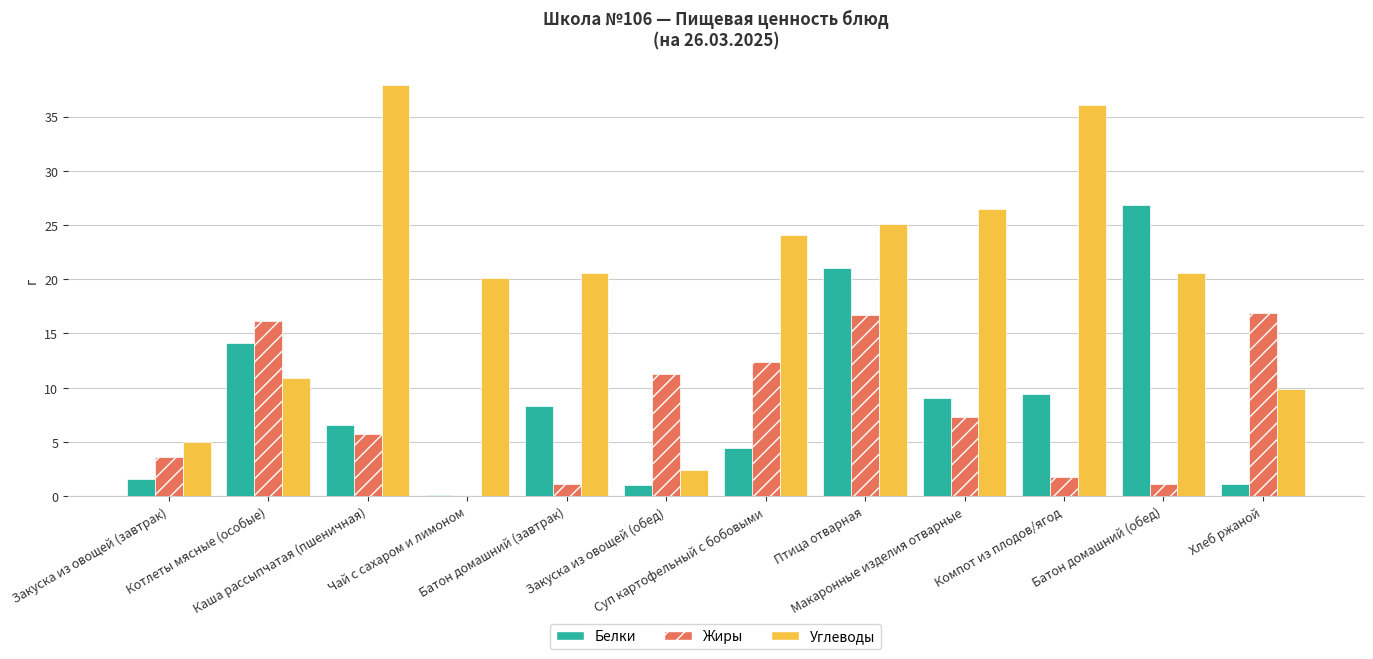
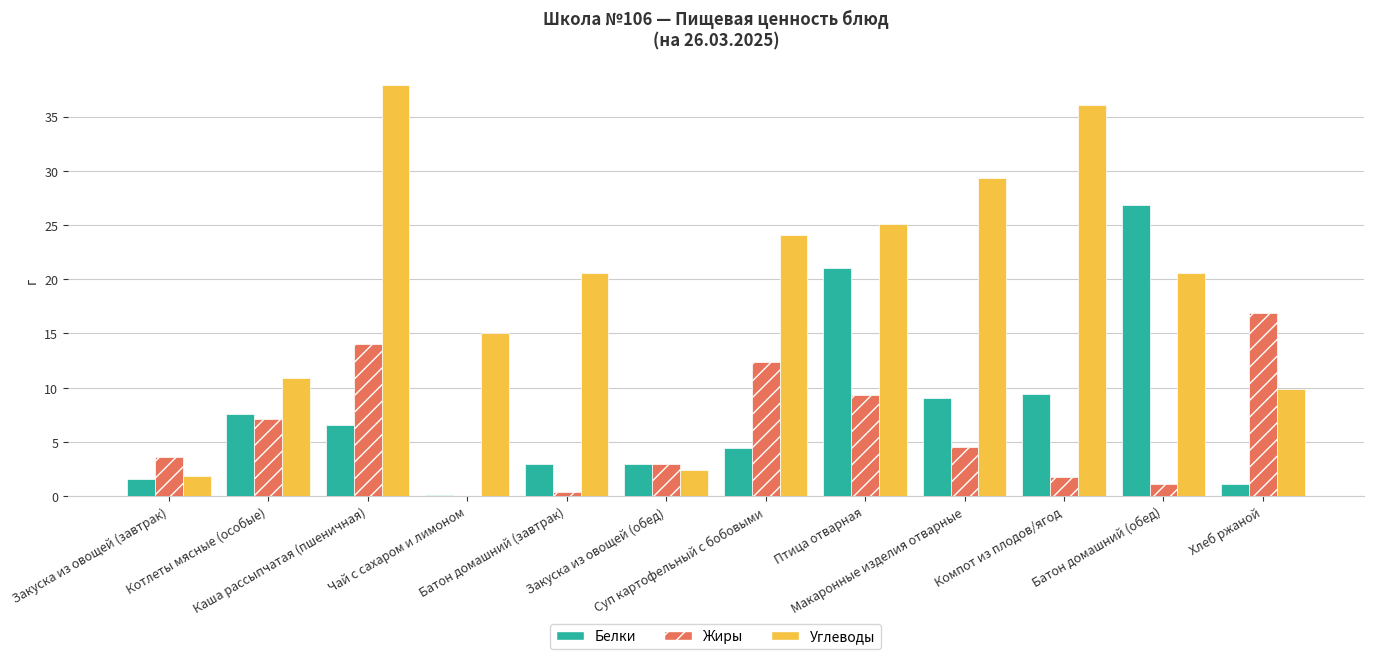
  {
    "Белки": {
      "Закуска из овощей (завтрак)": 1.6,
-     "Котлеты мясные (особые)": 14.1,
+     "Котлеты мясные (особые)": 7.6,
      "Каша рассыпчатая (пшеничная)": 6.6,
-     "Батон домашний (завтрак)": 8.3,
-     "Закуска из овощей (обед)": 1.0,
+     "Батон домашний (завтрак)": 3.0,
+     "Закуска из овощей (обед)": 2.9,
      "Суп картофельный с бобовыми": 4.4,
      "Птица отварная": 21.1,
      "Макаронные изделия отварные": 9.0,
      "Компот из плодов/ягод": 9.5,
      "Батон домашний (обед)": 26.8,
      "Хлеб ржаной": 1.1
    },
    "Жиры": {
      "Закуска из овощей (завтрак)": 3.6,
-     "Котлеты мясные (особые)": 16.1,
-     "Каша рассыпчатая (пшеничная)": 5.7,
-     "Батон домашний (завтрак)": 1.2,
-     "Закуска из овощей (обед)": 11.3,
+     "Котлеты мясные (особые)": 7.1,
+     "Каша рассыпчатая (пшеничная)": 14.0,
+     "Батон домашний (завтрак)": 0.4,
+     "Закуска из овощей (обед)": 3.0,
      "Суп картофельный с бобовыми": 12.3,
-     "Птица отварная": 16.7,
-     "Макаронные изделия отварные": 7.3,
+     "Птица отварная": 9.3,
+     "Макаронные изделия отварные": 4.5,
      "Компот из плодов/ягод": 1.8,
      "Батон домашний (обед)": 1.2,
      "Хлеб ржаной": 16.8
    },
    "Углеводы": {
-     "Закуска из овощей (завтрак)": 5.0,
+     "Закуска из овощей (завтрак)": 1.9,
      "Котлеты мясные (особые)": 10.9,
      "Каша рассыпчатая (пшеничная)": 37.9,
-     "Чай с сахаром и лимоном": 20.1,
+     "Чай с сахаром и лимоном": 15.0,
      "Батон домашний (завтрак)": 20.6,
      "Закуска из овощей (обед)": 2.5,
      "Суп картофельный с бобовыми": 24.0,
      "Птица отварная": 25.1,
-     "Макаронные изделия отварные": 26.4,
+     "Макаронные изделия отварные": 29.4,
      "Компот из плодов/ягод": 36.0,
      "Батон домашний (обед)": 20.6,
      "Хлеб ржаной": 9.9
    }
  }
